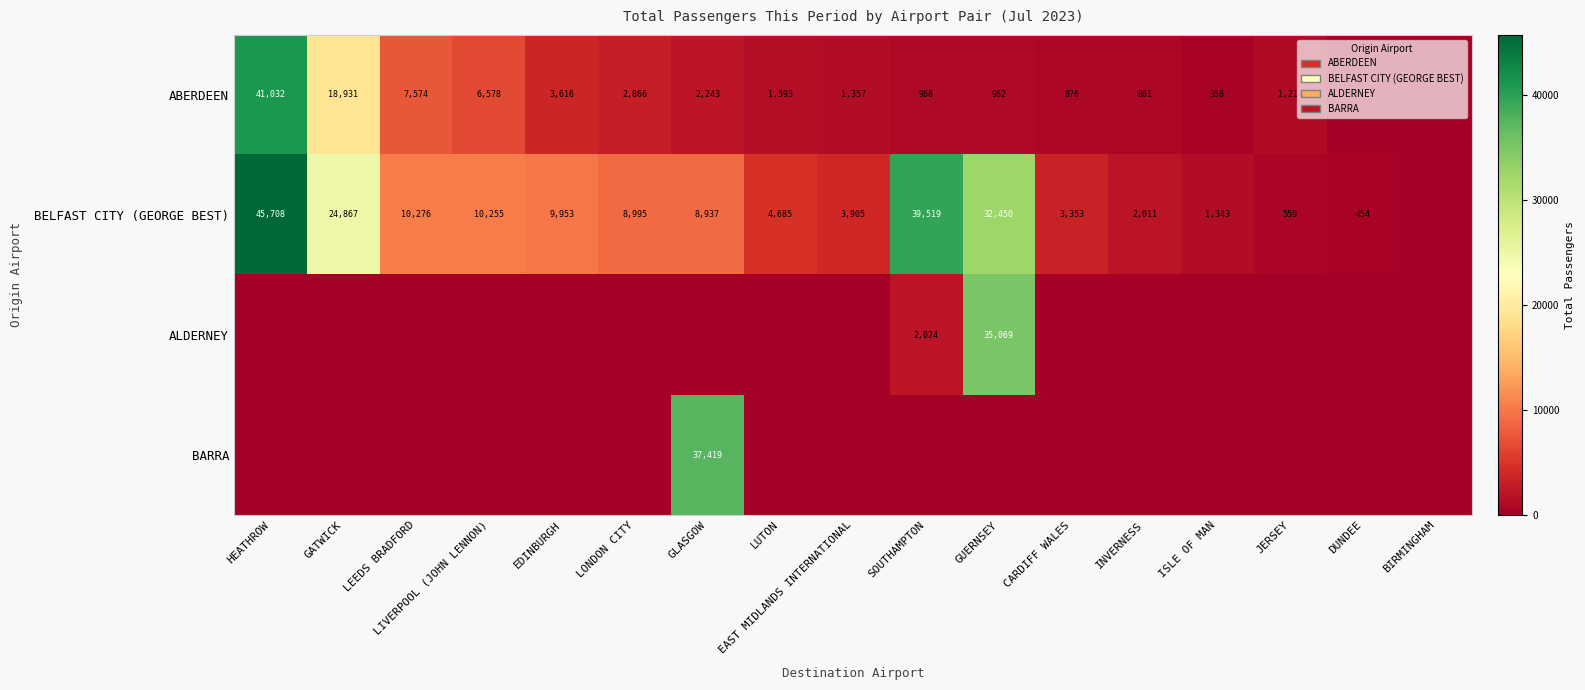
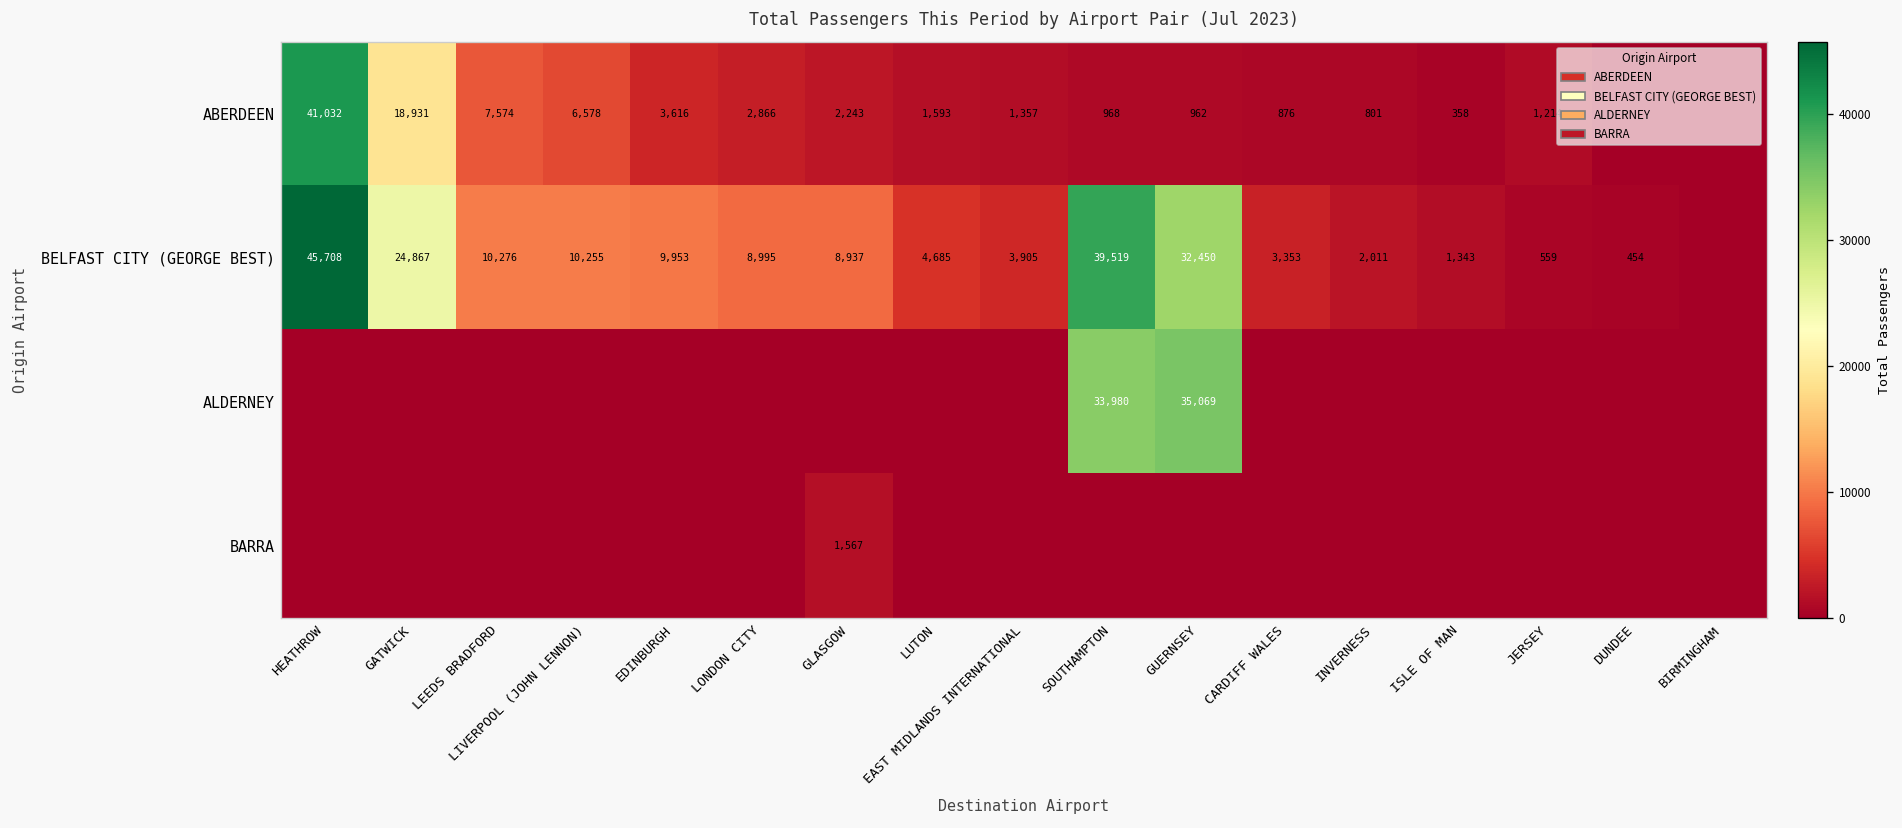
  {
    "ABERDEEN": {
      "HEATHROW": "41,032",
      "GATWICK": "18,931",
      "LEEDS BRADFORD": "7,574",
      "LIVERPOOL (JOHN LENNON)": "6,578",
      "EDINBURGH": "3,616",
      "LONDON CITY": "2,866",
      "GLASGOW": "2,243",
      "LUTON": "1,593",
      "EAST MIDLANDS INTERNATIONAL": "1,357",
      "SOUTHAMPTON": "968",
      "GUERNSEY": "962",
      "CARDIFF WALES": "876",
      "INVERNESS": "801",
      "ISLE OF MAN": "358"
    },
    "BELFAST CITY (GEORGE BEST)": {
      "HEATHROW": "45,708",
      "GATWICK": "24,867",
      "LEEDS BRADFORD": "10,276",
      "LIVERPOOL (JOHN LENNON)": "10,255",
      "EDINBURGH": "9,953",
      "LONDON CITY": "8,995",
      "GLASGOW": "8,937",
      "LUTON": "4,685",
      "EAST MIDLANDS INTERNATIONAL": "3,905",
      "SOUTHAMPTON": "39,519",
      "GUERNSEY": "32,450",
      "CARDIFF WALES": "3,353",
      "INVERNESS": "2,011",
      "ISLE OF MAN": "1,343",
      "JERSEY": "559",
      "DUNDEE": "454"
    },
    "ALDERNEY": {
-     "SOUTHAMPTON": "2,024",
+     "SOUTHAMPTON": "33,980",
      "GUERNSEY": "35,069"
    },
    "BARRA": {
-     "GLASGOW": "37,419"
+     "GLASGOW": "1,567"
    }
  }
